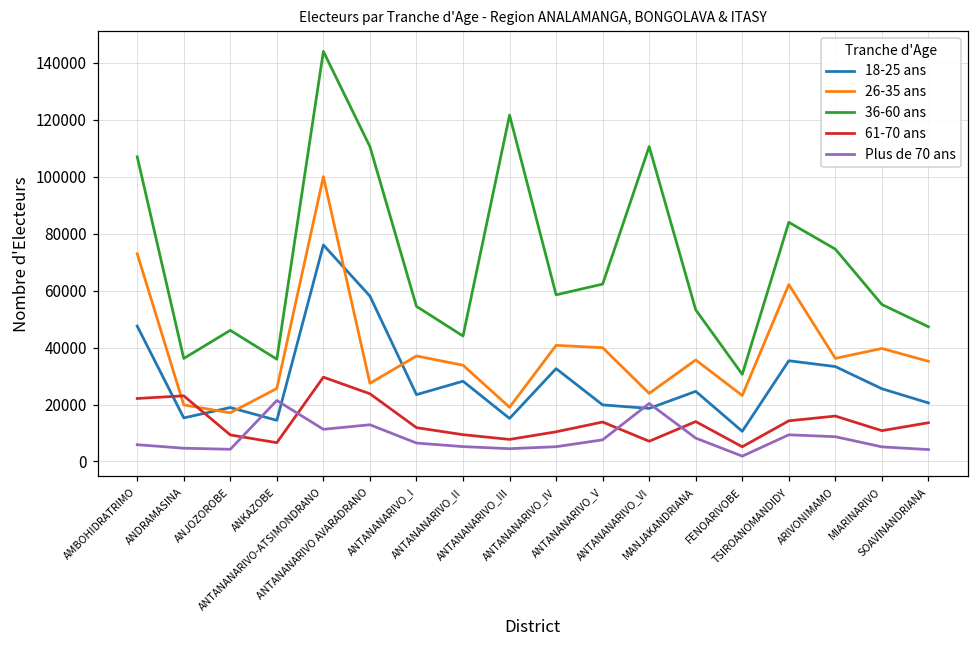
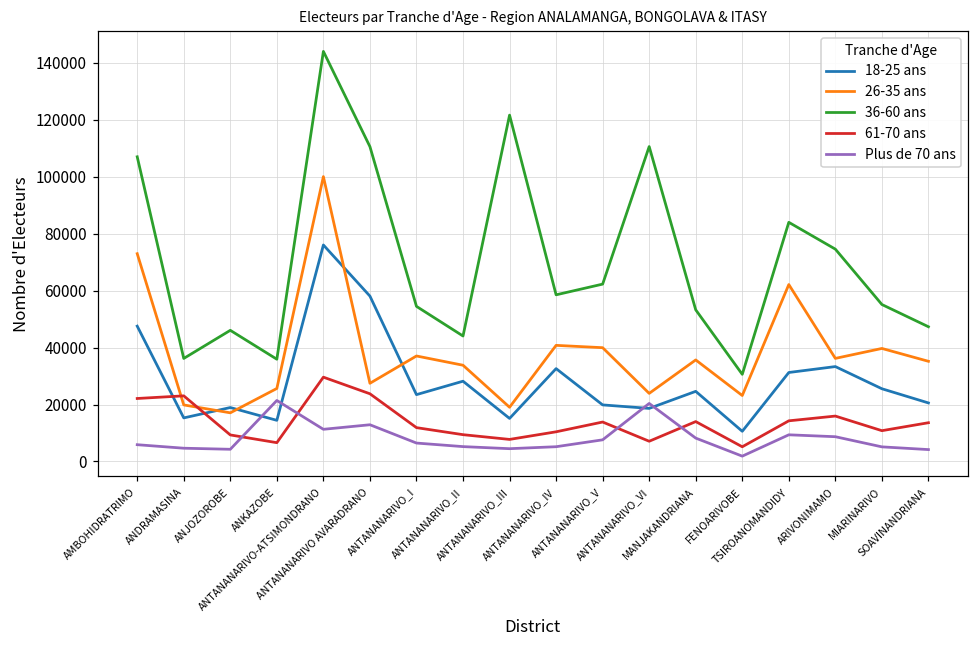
  {
    "18-25 ans": {
      "AMBOHIDRATRIMO": 48000,
      "ANDRAMASINA": 15000,
      "ANJOZOROBE": 19000,
      "ANKAZOBE": 14000,
      "ANTANANARIVO-ATSIMONDRANO": 76000,
      "ANTANANARIVO AVARADRANO": 58000,
      "ANTANANARIVO_I": 23000,
      "ANTANANARIVO_II": 28000,
      "ANTANANARIVO_III": 15000,
      "ANTANANARIVO_IV": 33000,
      "ANTANANARIVO_V": 20000,
      "ANTANANARIVO_VI": 19000,
      "MANJAKANDRIANA": 25000,
      "FENOARIVOBE": 11000,
-     "TSIROANOMANDIDY": 35000,
+     "TSIROANOMANDIDY": 31000,
      "ARIVONIMAMO": 33000,
      "MIARINARIVO": 26000,
      "SOAVINANDRIANA": 21000
    },
    "26-35 ans": {
      "AMBOHIDRATRIMO": 73000,
      "ANDRAMASINA": 20000,
      "ANJOZOROBE": 17000,
      "ANKAZOBE": 26000,
      "ANTANANARIVO-ATSIMONDRANO": 100000,
      "ANTANANARIVO AVARADRANO": 27000,
      "ANTANANARIVO_I": 37000,
      "ANTANANARIVO_II": 34000,
      "ANTANANARIVO_III": 19000,
      "ANTANANARIVO_IV": 41000,
      "ANTANANARIVO_V": 40000,
      "ANTANANARIVO_VI": 24000,
      "MANJAKANDRIANA": 36000,
      "FENOARIVOBE": 23000,
      "TSIROANOMANDIDY": 62000,
      "ARIVONIMAMO": 36000,
      "MIARINARIVO": 40000,
      "SOAVINANDRIANA": 35000
    },
    "36-60 ans": {
      "AMBOHIDRATRIMO": 107000,
      "ANDRAMASINA": 36000,
      "ANJOZOROBE": 46000,
      "ANKAZOBE": 36000,
      "ANTANANARIVO-ATSIMONDRANO": 144000,
      "ANTANANARIVO AVARADRANO": 111000,
      "ANTANANARIVO_I": 54000,
      "ANTANANARIVO_II": 44000,
      "ANTANANARIVO_III": 122000,
      "ANTANANARIVO_IV": 59000,
      "ANTANANARIVO_V": 62000,
      "ANTANANARIVO_VI": 111000,
      "MANJAKANDRIANA": 53000,
      "FENOARIVOBE": 31000,
      "TSIROANOMANDIDY": 84000,
      "ARIVONIMAMO": 75000,
      "MIARINARIVO": 55000,
      "SOAVINANDRIANA": 47000
    },
    "61-70 ans": {
      "AMBOHIDRATRIMO": 22000,
      "ANDRAMASINA": 23000,
      "ANJOZOROBE": 9000,
      "ANKAZOBE": 7000,
      "ANTANANARIVO-ATSIMONDRANO": 30000,
      "ANTANANARIVO AVARADRANO": 24000,
      "ANTANANARIVO_I": 12000,
      "ANTANANARIVO_II": 9000,
      "ANTANANARIVO_III": 8000,
      "ANTANANARIVO_IV": 10000,
      "ANTANANARIVO_V": 14000,
      "ANTANANARIVO_VI": 7000,
      "MANJAKANDRIANA": 14000,
      "FENOARIVOBE": 5000,
      "TSIROANOMANDIDY": 14000,
      "ARIVONIMAMO": 16000,
      "MIARINARIVO": 11000,
      "SOAVINANDRIANA": 14000
    },
    "Plus de 70 ans": {
      "AMBOHIDRATRIMO": 6000,
      "ANDRAMASINA": 5000,
      "ANJOZOROBE": 4000,
      "ANKAZOBE": 21000,
      "ANTANANARIVO-ATSIMONDRANO": 11000,
      "ANTANANARIVO AVARADRANO": 13000,
      "ANTANANARIVO_I": 6000,
      "ANTANANARIVO_II": 5000,
      "ANTANANARIVO_III": 4000,
      "ANTANANARIVO_IV": 5000,
      "ANTANANARIVO_V": 8000,
      "ANTANANARIVO_VI": 20000,
      "MANJAKANDRIANA": 8000,
      "FENOARIVOBE": 2000,
      "TSIROANOMANDIDY": 9000,
      "ARIVONIMAMO": 9000,
      "MIARINARIVO": 5000,
      "SOAVINANDRIANA": 4000
    }
  }
